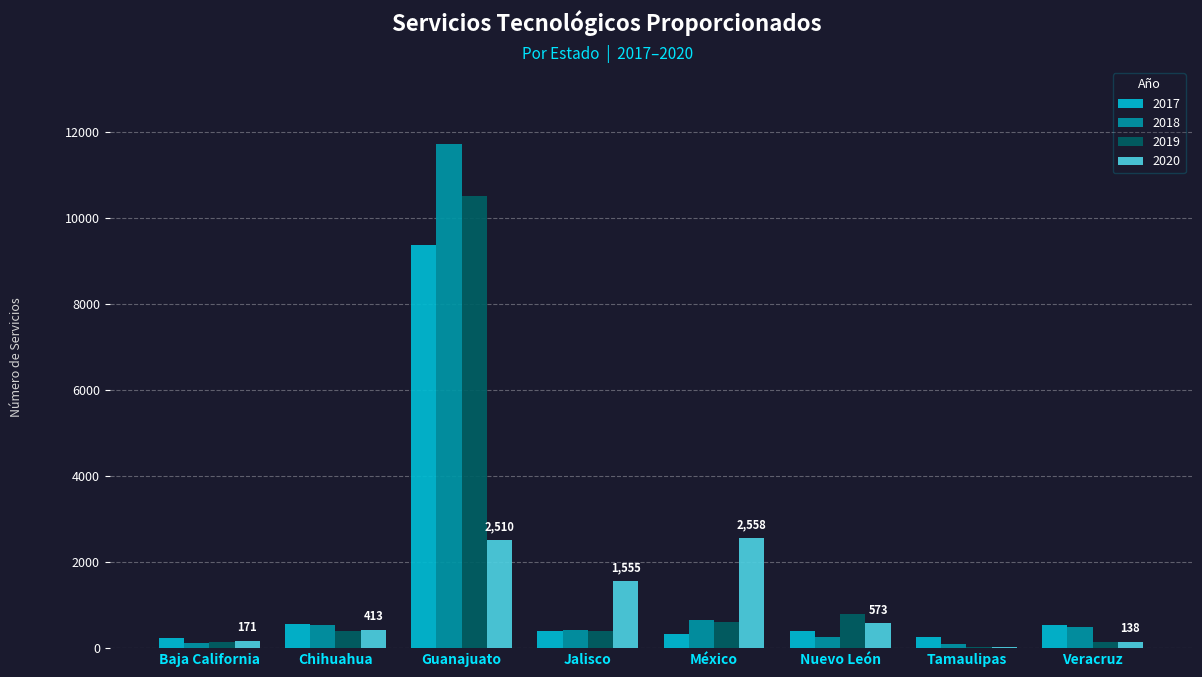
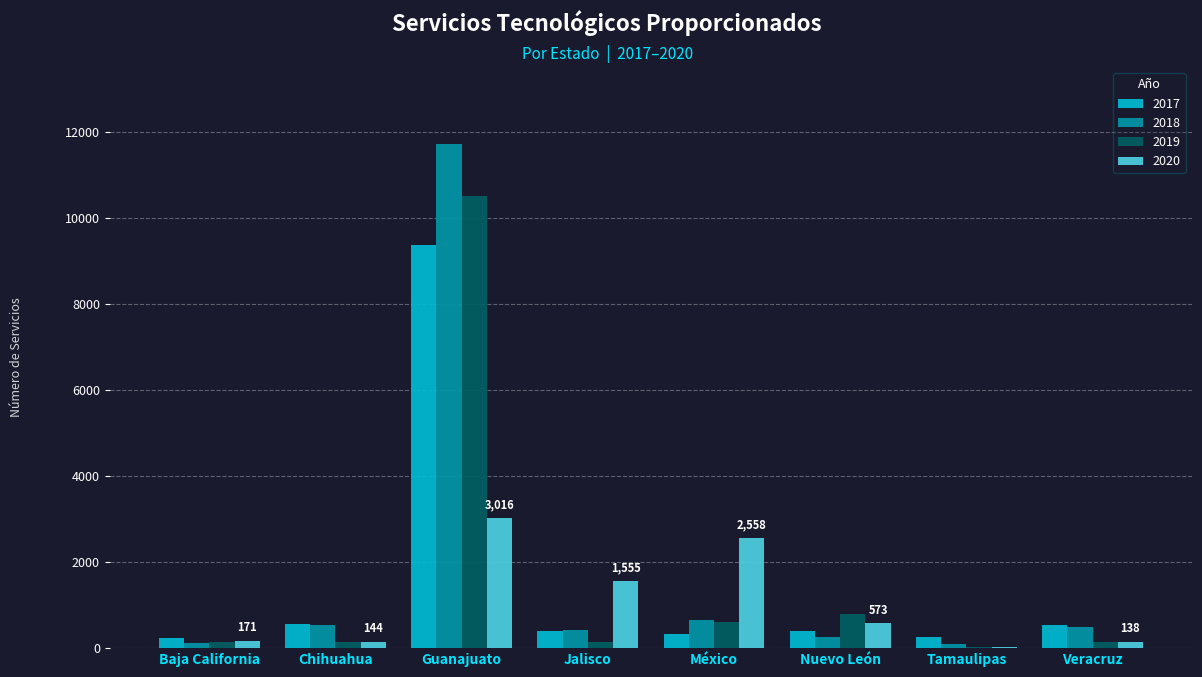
  {
    "2019": {
      "Baja California": "100",
-     "Chihuahua": "400",
+     "Chihuahua": "100",
      "Guanajuato": "10500",
-     "Jalisco": "400",
+     "Jalisco": "100",
      "México": "600",
      "Nuevo León": "800",
      "Veracruz": "100"
    },
    "2020": {
      "Baja California": "171",
-     "Chihuahua": "413",
-     "Guanajuato": "2,510",
+     "Chihuahua": "144",
+     "Guanajuato": "3,016",
      "Jalisco": "1,555",
      "México": "2,558",
      "Nuevo León": "573",
      "Veracruz": "138"
    }
  }
